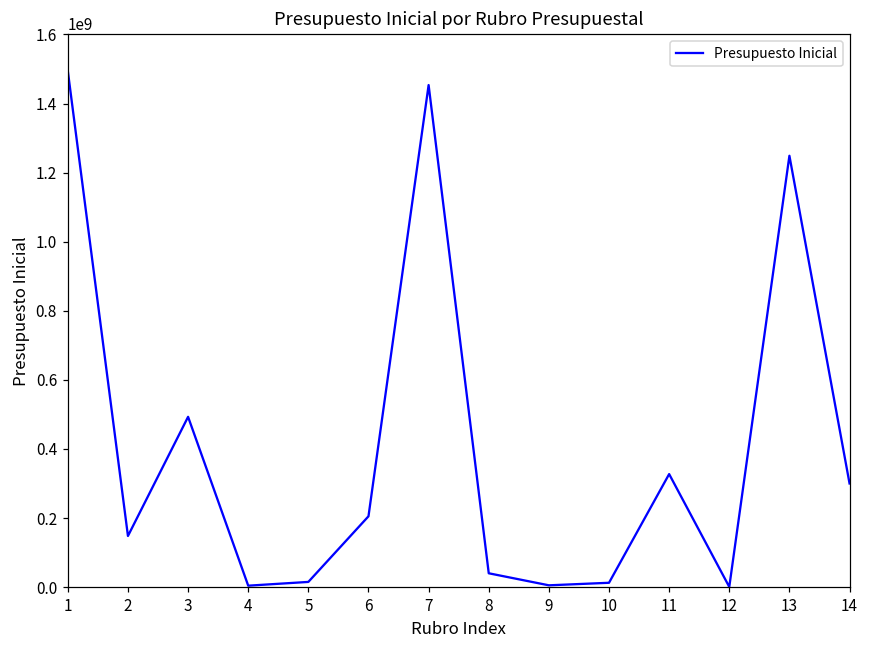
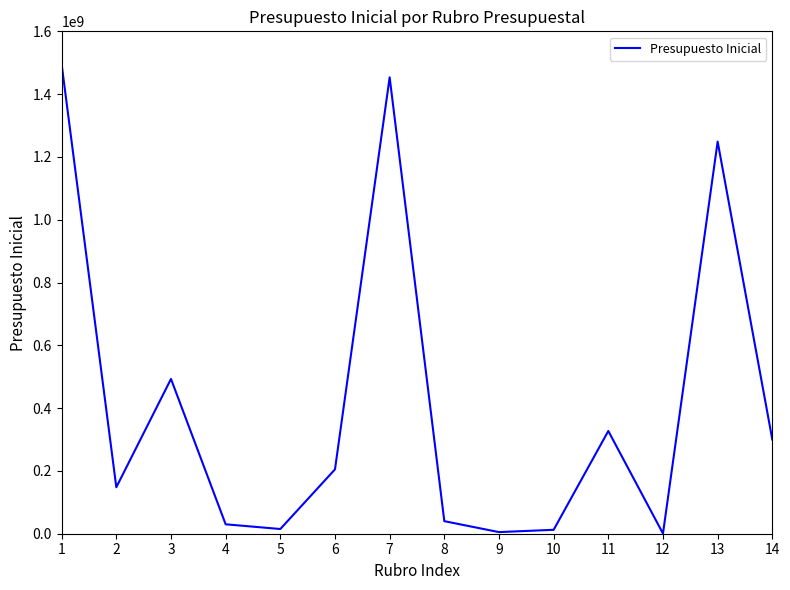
  {
    "1": 1490000000,
    "2": 150000000,
    "3": 490000000,
-   "4": 0,
+   "4": 30000000,
    "5": 20000000,
    "6": 210000000,
    "7": 1450000000,
    "8": 40000000,
    "9": 10000000,
    "10": 10000000,
    "11": 330000000,
    "12": 0,
    "13": 1250000000,
    "14": 300000000
  }
